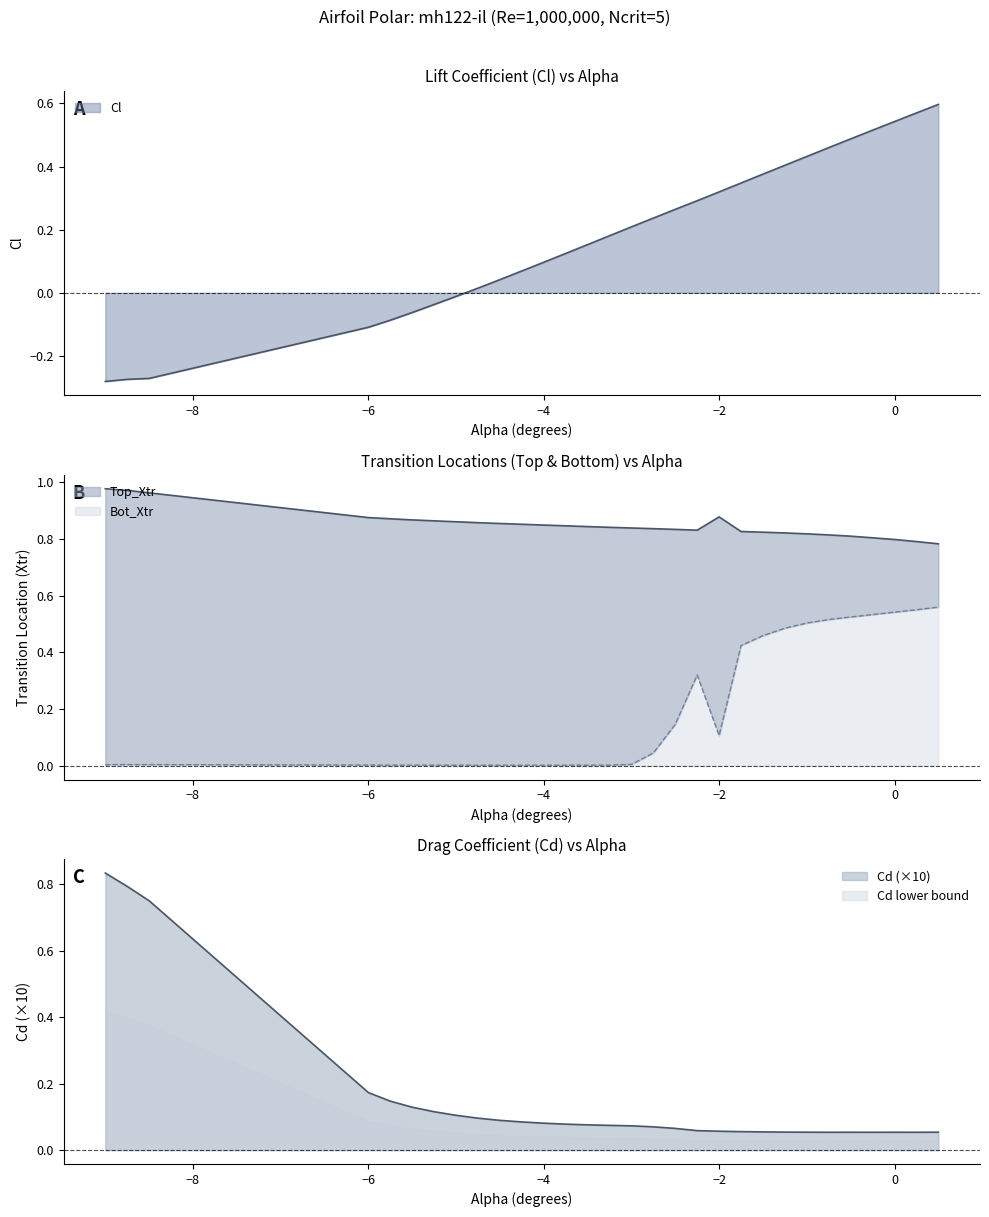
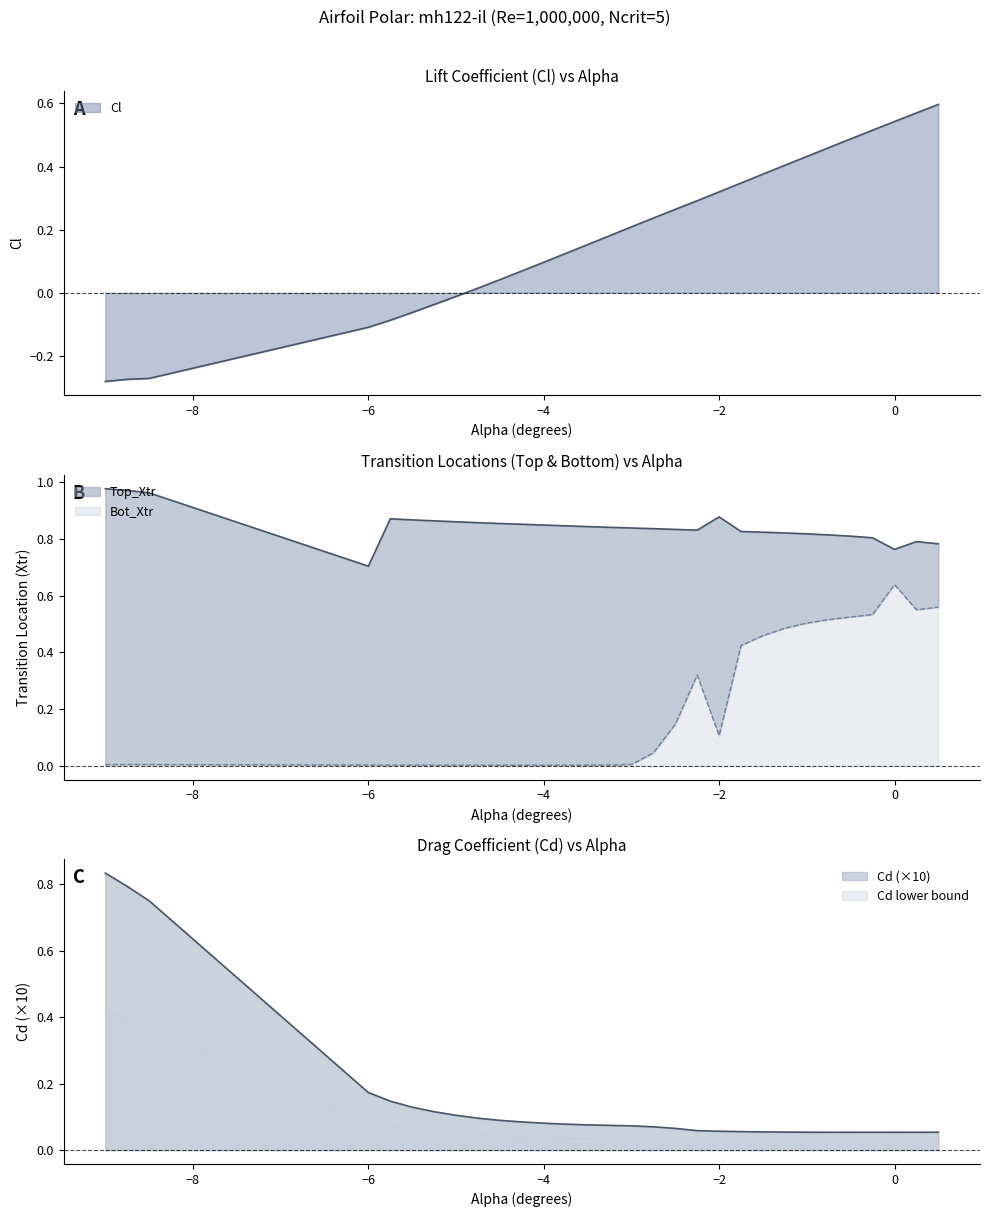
  {
    "Transition Locations (Top & Bottom) vs Alpha": {
      "Top_Xtr": {
-       "−6": 0.88,
+       "−6": 0.70,
        "−4": 0.85,
        "−2": 0.88,
-       "0": 0.80
+       "0": 0.76
      },
      "Bot_Xtr": {
        "−6": 0.00,
        "−4": 0.00,
        "−2": 0.11,
-       "0": 0.54
+       "0": 0.64
      }
    }
  }
